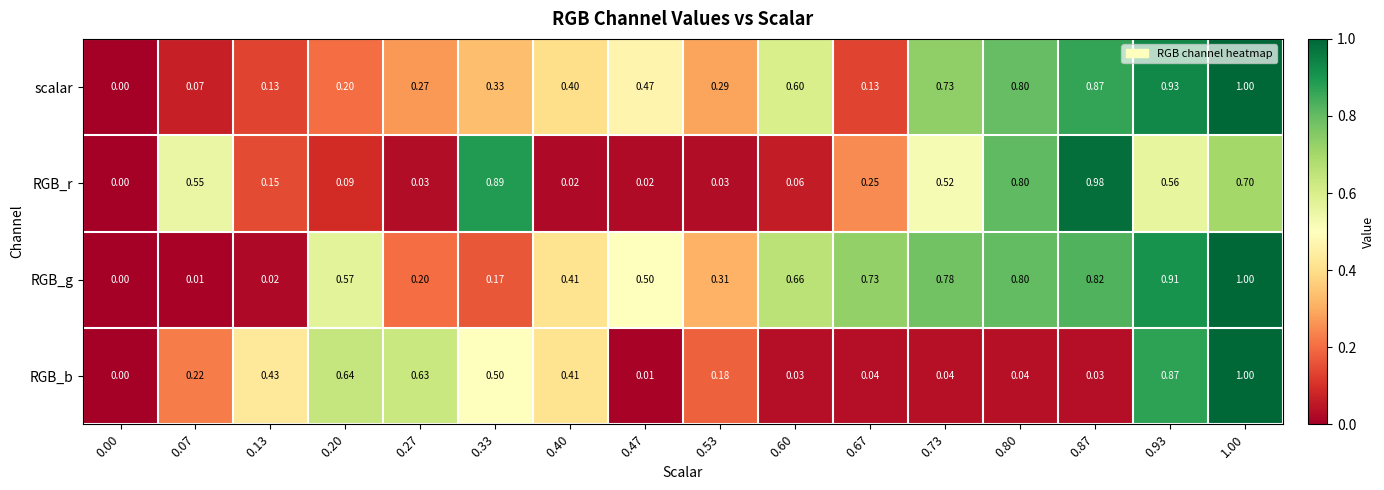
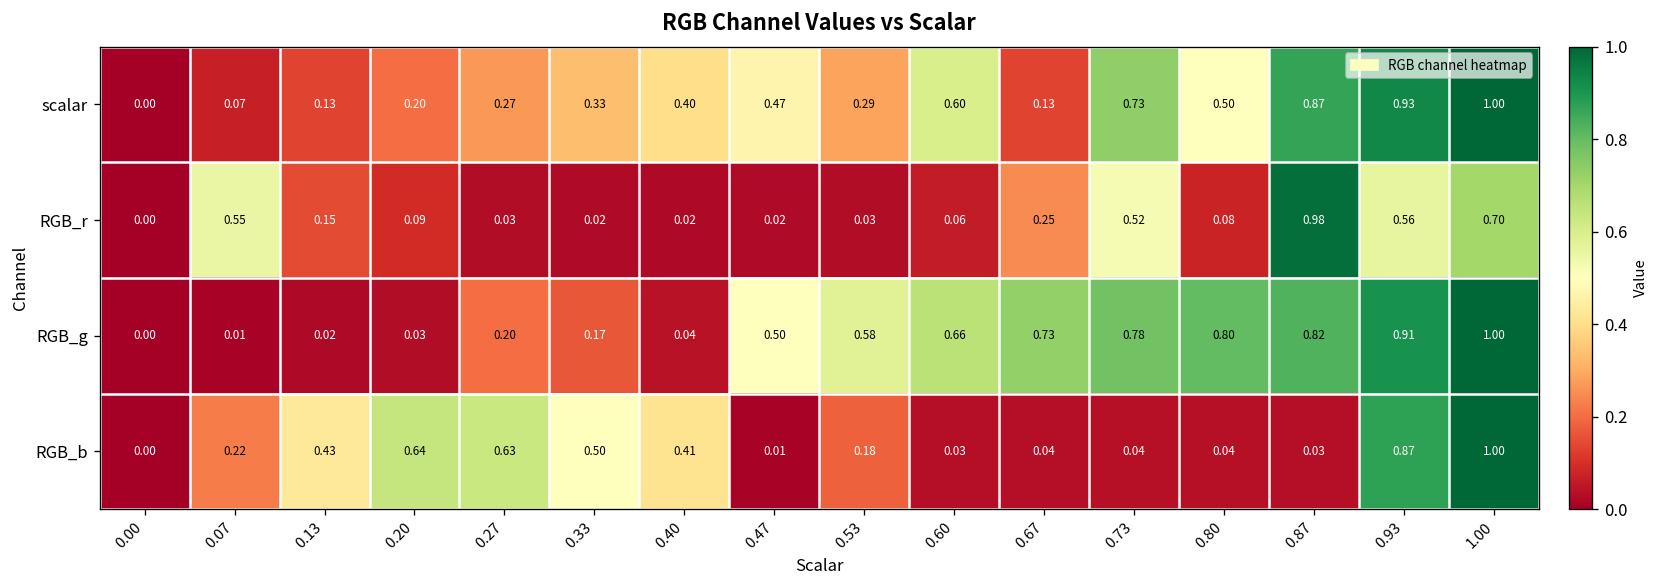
  {
    "scalar": {
      "0.00": 0.00,
      "0.07": 0.07,
      "0.13": 0.13,
      "0.20": 0.20,
      "0.27": 0.27,
      "0.33": 0.33,
      "0.40": 0.40,
      "0.47": 0.47,
      "0.53": 0.29,
      "0.60": 0.60,
      "0.67": 0.13,
      "0.73": 0.73,
-     "0.80": 0.80,
+     "0.80": 0.50,
      "0.87": 0.87,
      "0.93": 0.93,
      "1.00": 1.00
    },
    "RGB_r": {
      "0.00": 0.00,
      "0.07": 0.55,
      "0.13": 0.15,
      "0.20": 0.09,
      "0.27": 0.03,
-     "0.33": 0.89,
+     "0.33": 0.02,
      "0.40": 0.02,
      "0.47": 0.02,
      "0.53": 0.03,
      "0.60": 0.06,
      "0.67": 0.25,
      "0.73": 0.52,
-     "0.80": 0.80,
+     "0.80": 0.08,
      "0.87": 0.98,
      "0.93": 0.56,
      "1.00": 0.70
    },
    "RGB_g": {
      "0.00": 0.00,
      "0.07": 0.01,
      "0.13": 0.02,
-     "0.20": 0.57,
+     "0.20": 0.03,
      "0.27": 0.20,
      "0.33": 0.17,
-     "0.40": 0.41,
+     "0.40": 0.04,
      "0.47": 0.50,
-     "0.53": 0.31,
+     "0.53": 0.58,
      "0.60": 0.66,
      "0.67": 0.73,
      "0.73": 0.78,
      "0.80": 0.80,
      "0.87": 0.82,
      "0.93": 0.91,
      "1.00": 1.00
    },
    "RGB_b": {
      "0.00": 0.00,
      "0.07": 0.22,
      "0.13": 0.43,
      "0.20": 0.64,
      "0.27": 0.63,
      "0.33": 0.50,
      "0.40": 0.41,
      "0.47": 0.01,
      "0.53": 0.18,
      "0.60": 0.03,
      "0.67": 0.04,
      "0.73": 0.04,
      "0.80": 0.04,
      "0.87": 0.03,
      "0.93": 0.87,
      "1.00": 1.00
    }
  }
